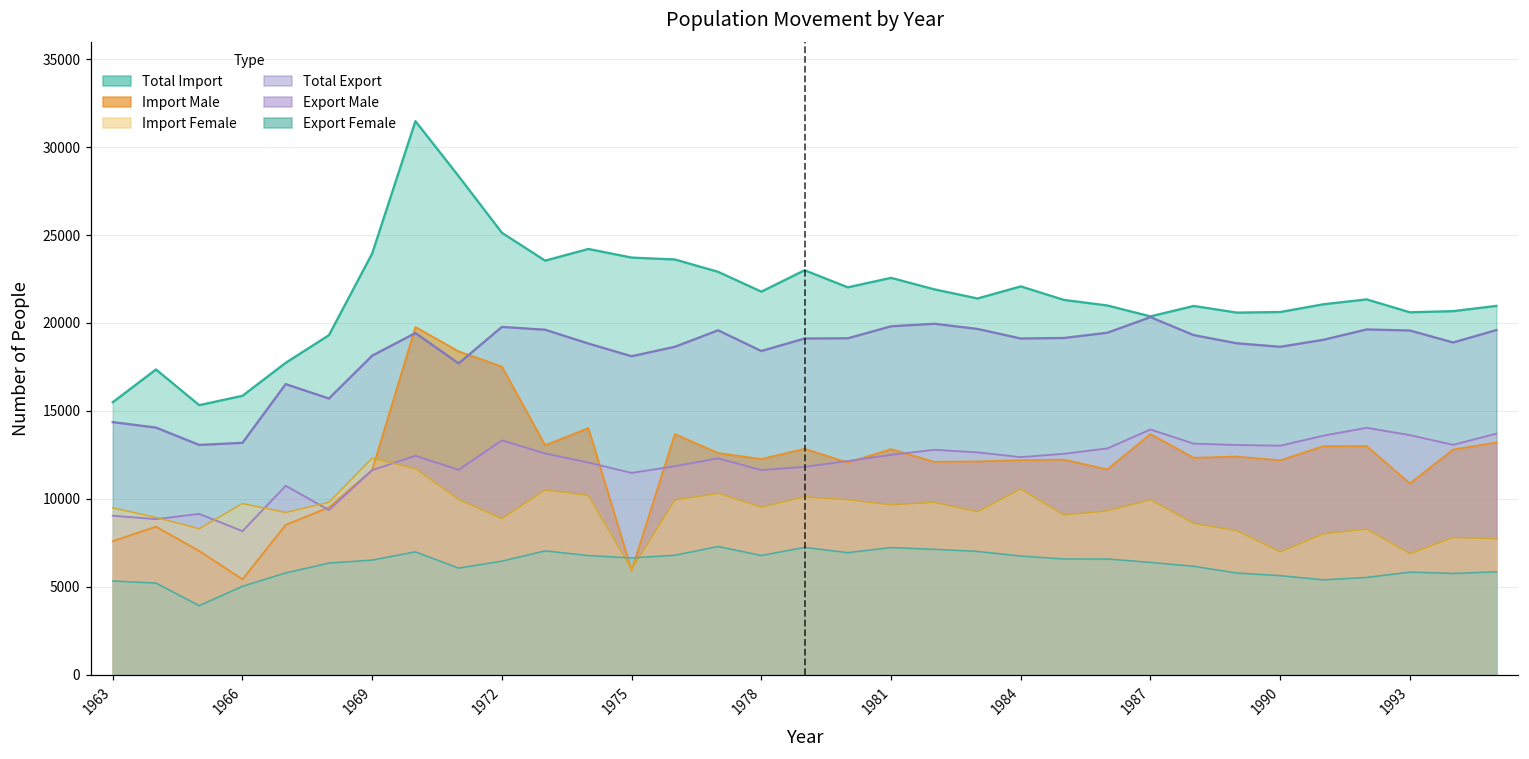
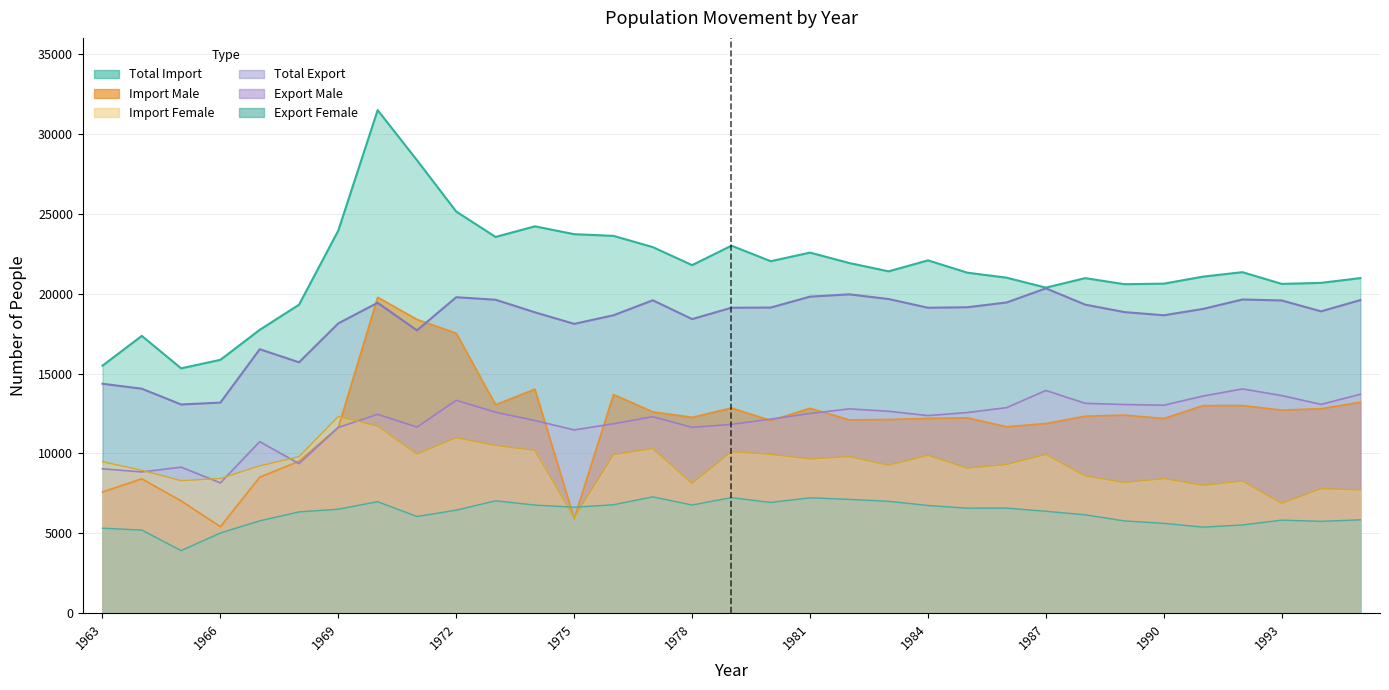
  {
    "Import Male": {
      "1963": 7600,
      "1966": 5400,
      "1972": 17500,
      "1978": 12300,
      "1981": 12800,
      "1984": 12200,
-     "1987": 13700,
+     "1987": 11900,
      "1990": 12200,
-     "1993": 10900
+     "1993": 12700
    },
    "Import Female": {
      "1963": 9500,
-     "1966": 9700,
+     "1966": 8400,
      "1969": 12300,
-     "1972": 8900,
-     "1978": 9500,
+     "1972": 11000,
+     "1978": 8100,
      "1981": 9700,
-     "1984": 10600,
+     "1984": 9900,
      "1987": 9900,
-     "1990": 7000,
+     "1990": 8400,
      "1993": 6900
    }
  }
